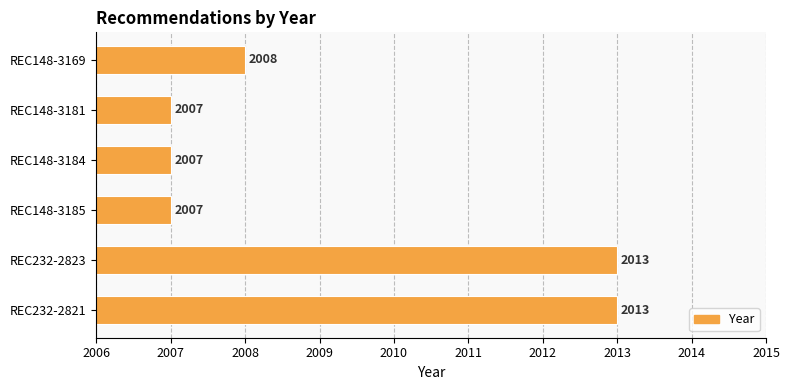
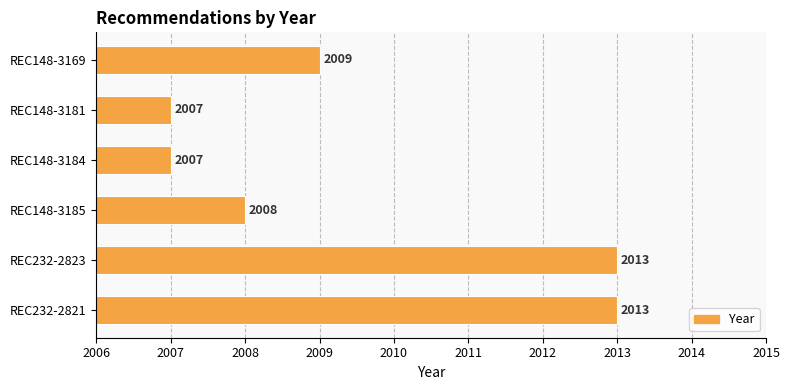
  {
-   "REC148-3169": 2008,
+   "REC148-3169": 2009,
    "REC148-3181": 2007,
    "REC148-3184": 2007,
-   "REC148-3185": 2007,
+   "REC148-3185": 2008,
    "REC232-2823": 2013,
    "REC232-2821": 2013
  }
